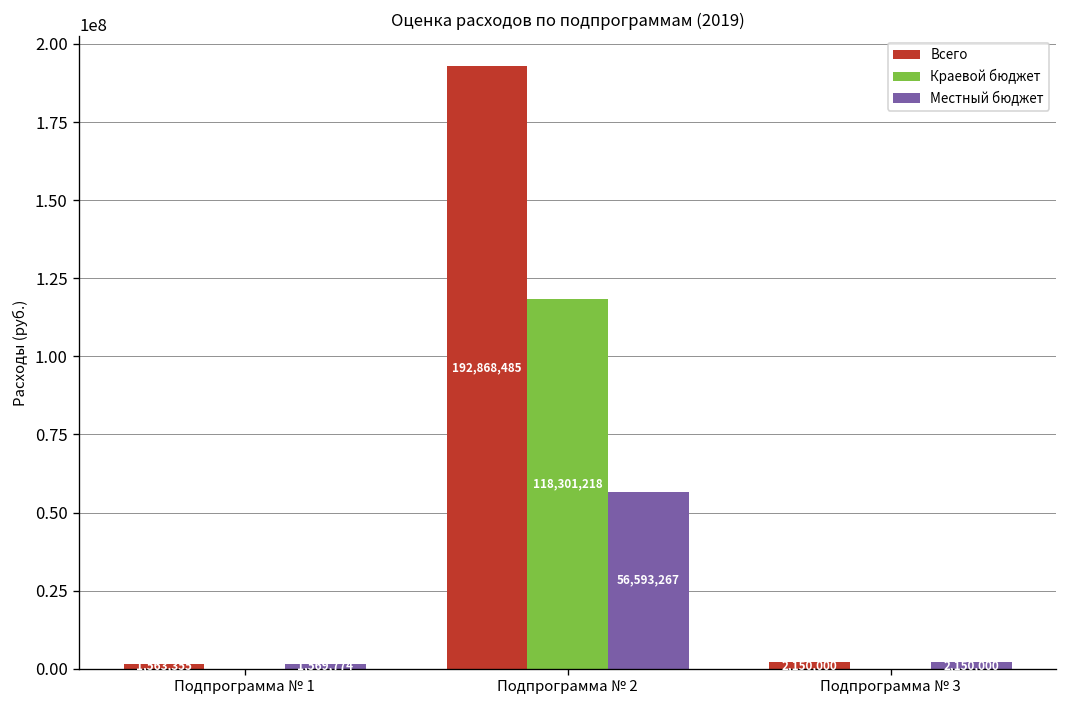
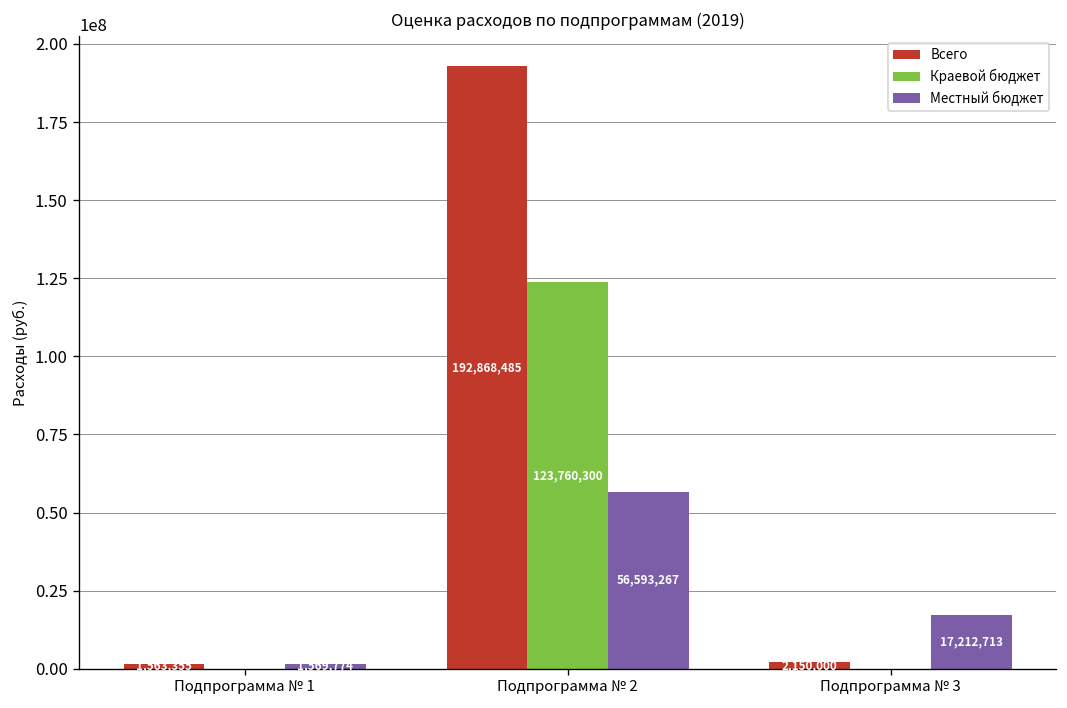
  {
    "Всего": {
      "Подпрограмма № 2": "192,868,485"
    },
    "Краевой бюджет": {
-     "Подпрограмма № 2": "118,301,218"
+     "Подпрограмма № 2": "123,760,300"
    },
    "Местный бюджет": {
      "Подпрограмма № 1": "2000000",
-     "Подпрограмма № 3": "2000000"
+     "Подпрограмма № 3": "17000000"
    }
  }
